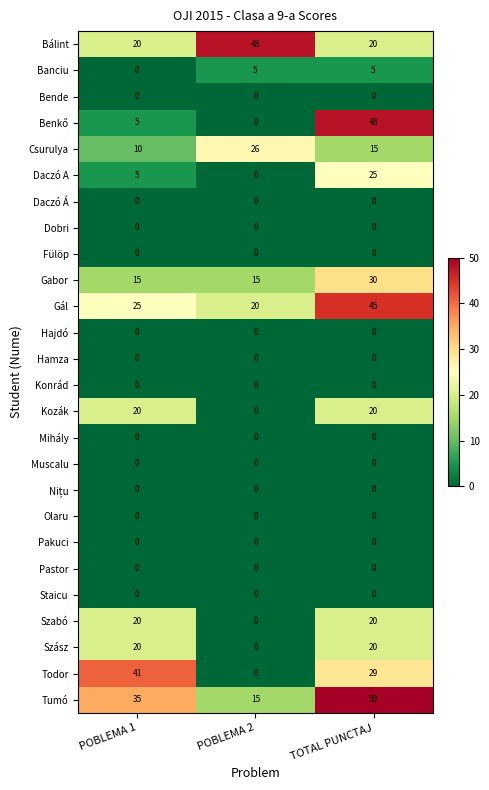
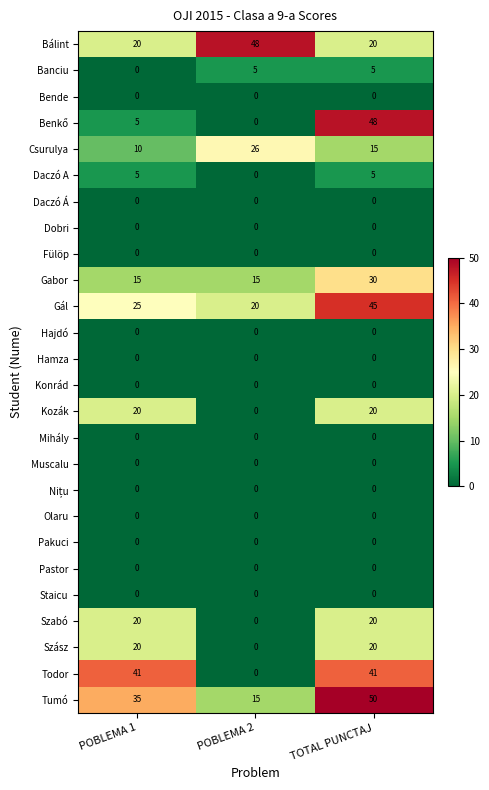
  {
    "Bálint": {
      "POBLEMA 1": 20,
      "POBLEMA 2": 48,
      "TOTAL PUNCTAJ": 20
    },
    "Banciu": {
      "POBLEMA 1": 0,
      "POBLEMA 2": 5,
      "TOTAL PUNCTAJ": 5
    },
    "Bende": {
      "POBLEMA 1": 0,
      "POBLEMA 2": 0,
      "TOTAL PUNCTAJ": 0
    },
    "Benkő": {
      "POBLEMA 1": 5,
      "POBLEMA 2": 0,
      "TOTAL PUNCTAJ": 48
    },
    "Csurulya": {
      "POBLEMA 1": 10,
      "POBLEMA 2": 26,
      "TOTAL PUNCTAJ": 15
    },
    "Daczó A": {
      "POBLEMA 1": 5,
      "POBLEMA 2": 0,
-     "TOTAL PUNCTAJ": 25
+     "TOTAL PUNCTAJ": 5
    },
    "Daczó Á": {
      "POBLEMA 1": 0,
      "POBLEMA 2": 0,
      "TOTAL PUNCTAJ": 0
    },
    "Dobri": {
      "POBLEMA 1": 0,
      "POBLEMA 2": 0,
      "TOTAL PUNCTAJ": 0
    },
    "Fülöp": {
      "POBLEMA 1": 0,
      "POBLEMA 2": 0,
      "TOTAL PUNCTAJ": 0
    },
    "Gabor": {
      "POBLEMA 1": 15,
      "POBLEMA 2": 15,
      "TOTAL PUNCTAJ": 30
    },
    "Gál": {
      "POBLEMA 1": 25,
      "POBLEMA 2": 20,
      "TOTAL PUNCTAJ": 45
    },
    "Hajdó": {
      "POBLEMA 1": 0,
      "POBLEMA 2": 0,
      "TOTAL PUNCTAJ": 0
    },
    "Hamza": {
      "POBLEMA 1": 0,
      "POBLEMA 2": 0,
      "TOTAL PUNCTAJ": 0
    },
    "Konrád": {
      "POBLEMA 1": 0,
      "POBLEMA 2": 0,
      "TOTAL PUNCTAJ": 0
    },
    "Kozák": {
      "POBLEMA 1": 20,
      "POBLEMA 2": 0,
      "TOTAL PUNCTAJ": 20
    },
    "Mihály": {
      "POBLEMA 1": 0,
      "POBLEMA 2": 0,
      "TOTAL PUNCTAJ": 0
    },
    "Muscalu": {
      "POBLEMA 1": 0,
      "POBLEMA 2": 0,
      "TOTAL PUNCTAJ": 0
    },
    "Nițu": {
      "POBLEMA 1": 0,
      "POBLEMA 2": 0,
      "TOTAL PUNCTAJ": 0
    },
    "Olaru": {
      "POBLEMA 1": 0,
      "POBLEMA 2": 0,
      "TOTAL PUNCTAJ": 0
    },
    "Pakuci": {
      "POBLEMA 1": 0,
      "POBLEMA 2": 0,
      "TOTAL PUNCTAJ": 0
    },
    "Pastor": {
      "POBLEMA 1": 0,
      "POBLEMA 2": 0,
      "TOTAL PUNCTAJ": 0
    },
    "Staicu": {
      "POBLEMA 1": 0,
      "POBLEMA 2": 0,
      "TOTAL PUNCTAJ": 0
    },
    "Szabó": {
      "POBLEMA 1": 20,
      "POBLEMA 2": 0,
      "TOTAL PUNCTAJ": 20
    },
    "Szász": {
      "POBLEMA 1": 20,
      "POBLEMA 2": 0,
      "TOTAL PUNCTAJ": 20
    },
    "Todor": {
      "POBLEMA 1": 41,
      "POBLEMA 2": 0,
-     "TOTAL PUNCTAJ": 29
+     "TOTAL PUNCTAJ": 41
    },
    "Tumó": {
      "POBLEMA 1": 35,
      "POBLEMA 2": 15,
      "TOTAL PUNCTAJ": 50
    }
  }
